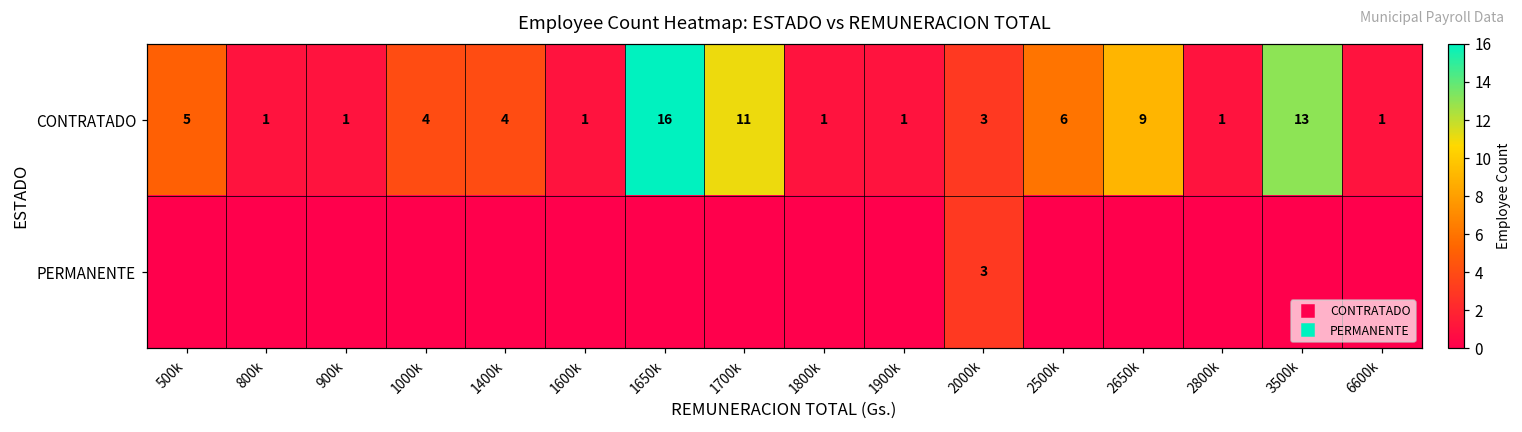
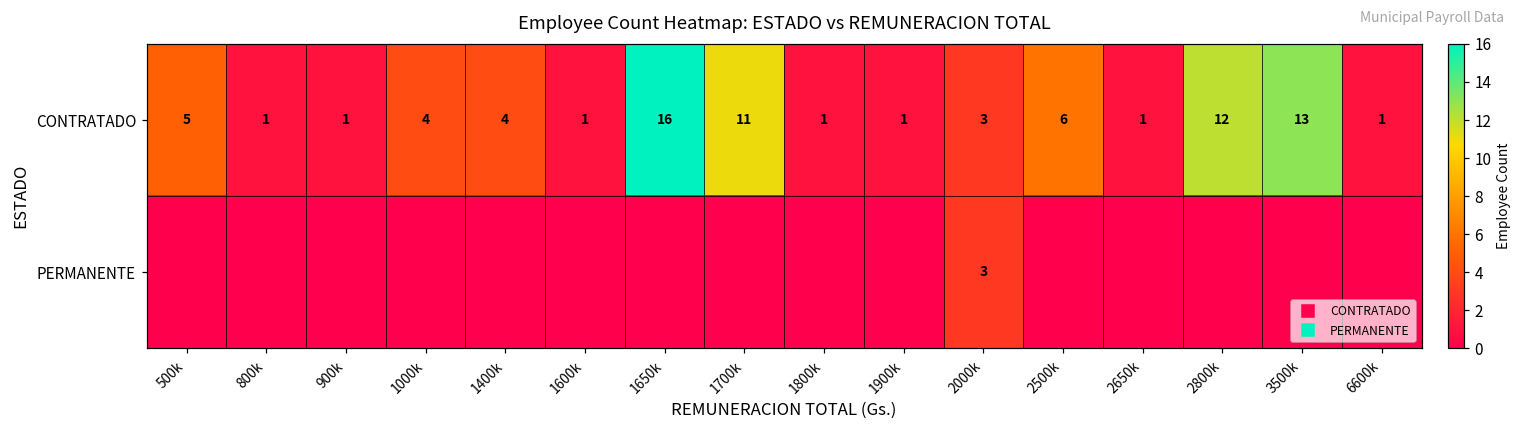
  {
    "CONTRATADO": {
      "500k": 5,
      "800k": 1,
      "900k": 1,
      "1000k": 4,
      "1400k": 4,
      "1600k": 1,
      "1650k": 16,
      "1700k": 11,
      "1800k": 1,
      "1900k": 1,
      "2000k": 3,
      "2500k": 6,
-     "2650k": 9,
-     "2800k": 1,
+     "2650k": 1,
+     "2800k": 12,
      "3500k": 13,
      "6600k": 1
    },
    "PERMANENTE": {
      "2000k": 3
    }
  }
